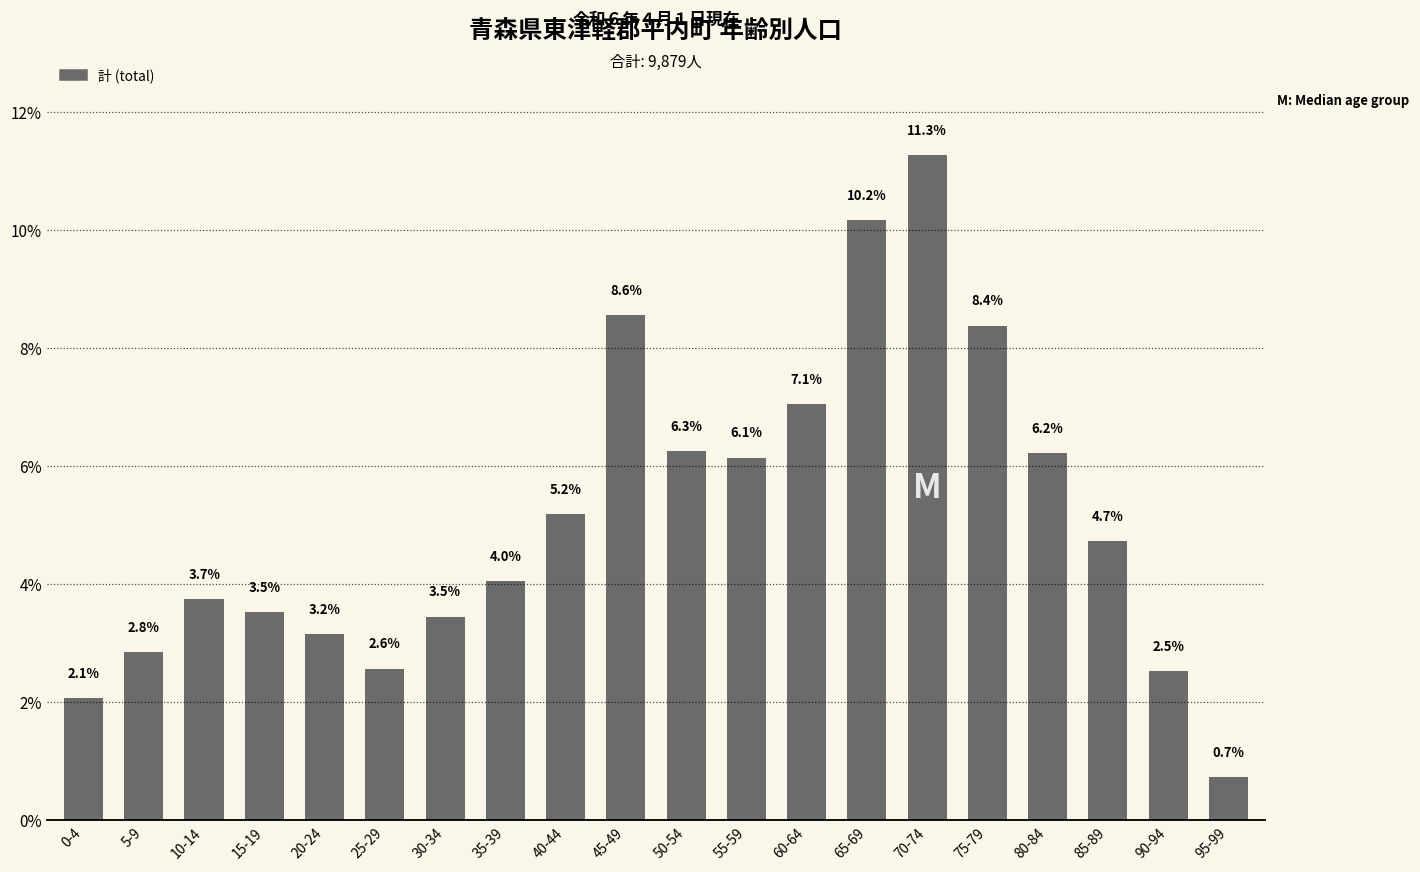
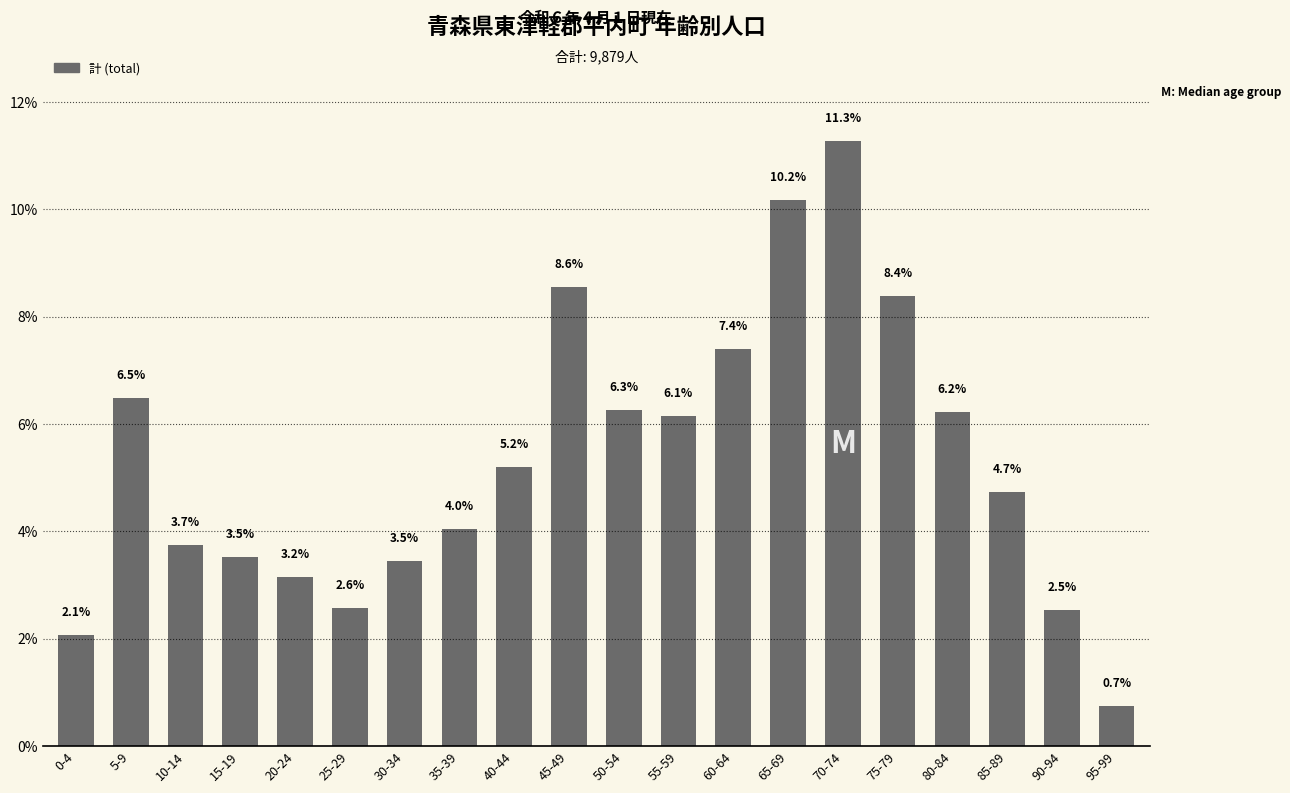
  {
    "0-4": "2.1%",
-   "5-9": "2.8%",
+   "5-9": "6.5%",
    "10-14": "3.7%",
    "15-19": "3.5%",
    "20-24": "3.2%",
    "25-29": "2.6%",
    "30-34": "3.5%",
    "35-39": "4.0%",
    "40-44": "5.2%",
    "45-49": "8.6%",
    "50-54": "6.3%",
    "55-59": "6.1%",
-   "60-64": "7.1%",
+   "60-64": "7.4%",
    "65-69": "10.2%",
    "70-74": "11.3%",
    "75-79": "8.4%",
    "80-84": "6.2%",
    "85-89": "4.7%",
    "90-94": "2.5%",
    "95-99": "0.7%"
  }
